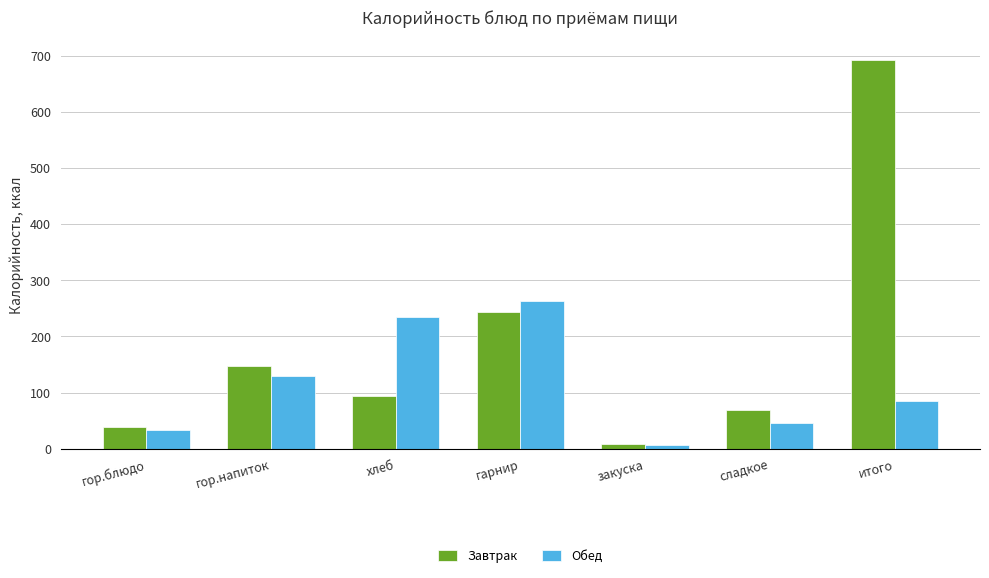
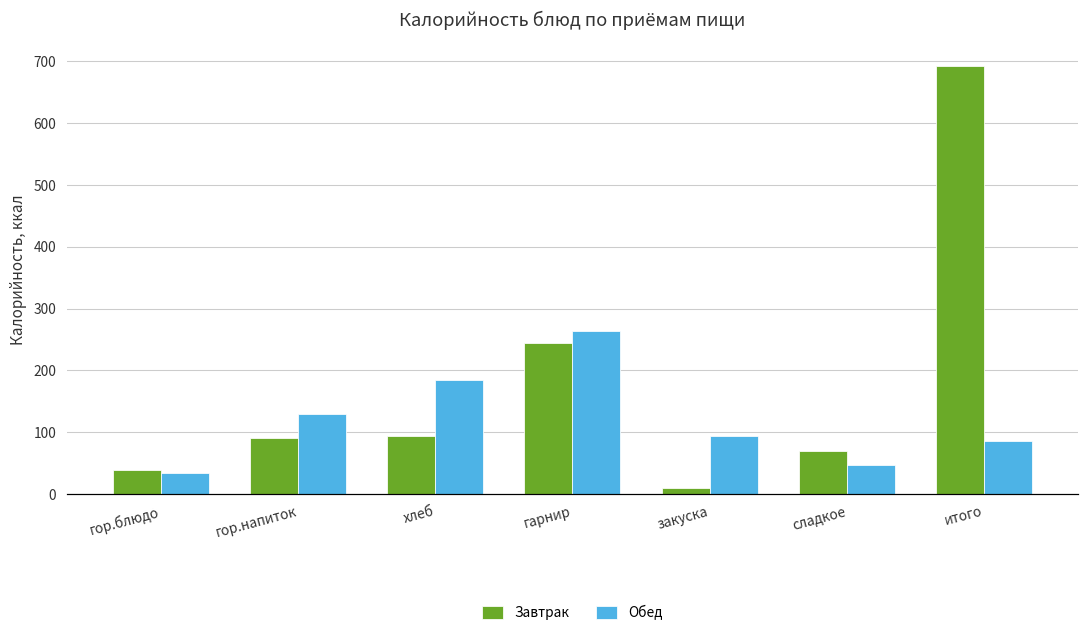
  {
    "Завтрак": {
      "гор.блюдо": 40,
-     "гор.напиток": 150,
+     "гор.напиток": 90,
      "хлеб": 90,
      "гарнир": 240,
      "закуска": 10,
      "сладкое": 70,
      "итого": 690
    },
    "Обед": {
      "гор.блюдо": 30,
      "гор.напиток": 130,
-     "хлеб": 240,
+     "хлеб": 190,
      "гарнир": 260,
-     "закуска": 10,
+     "закуска": 90,
      "сладкое": 50,
      "итого": 90
    }
  }
